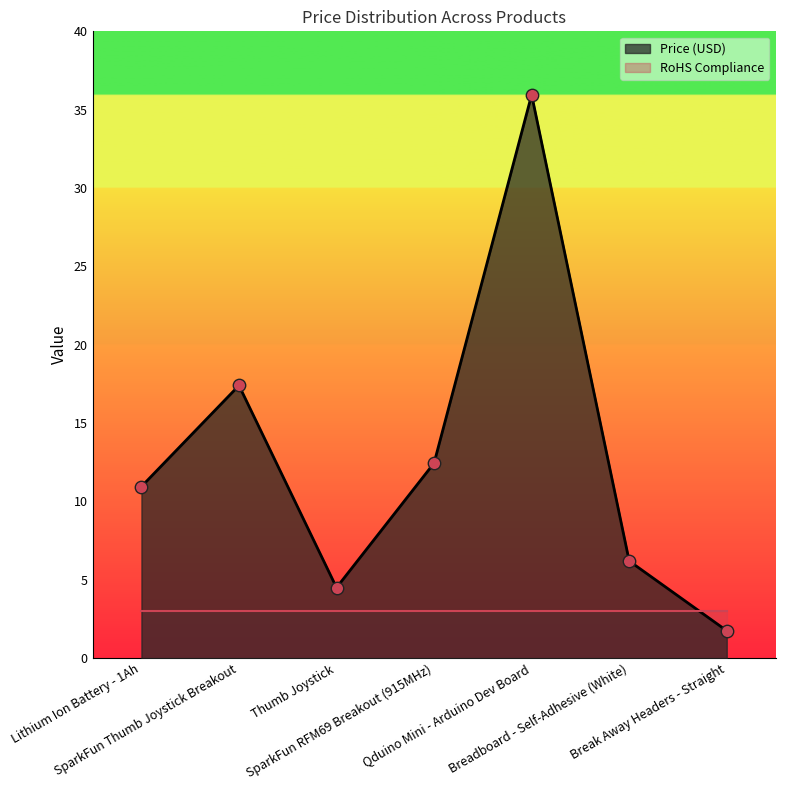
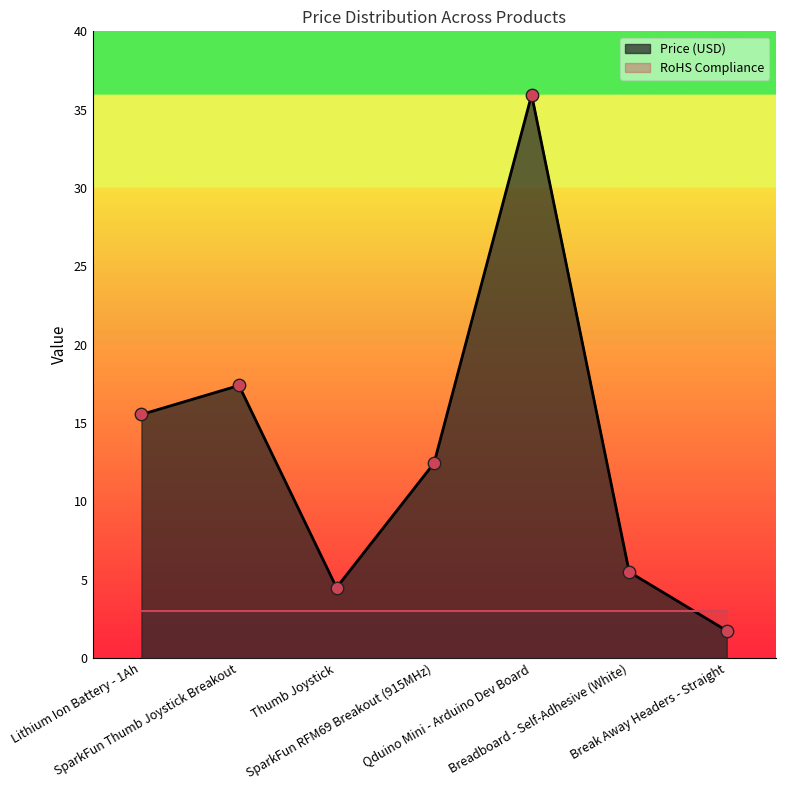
  {
    "Price (USD)": {
-     "Lithium Ion Battery - 1Ah": 11.0,
+     "Lithium Ion Battery - 1Ah": 15.6,
      "SparkFun Thumb Joystick Breakout": 17.4,
      "Thumb Joystick": 4.5,
      "SparkFun RFM69 Breakout (915MHz)": 12.5,
      "Qduino Mini - Arduino Dev Board": 36.0,
-     "Breadboard - Self-Adhesive (White)": 6.2,
+     "Breadboard - Self-Adhesive (White)": 5.5,
      "Break Away Headers - Straight": 1.8
    },
    "RoHS Compliance": {
      "Lithium Ion Battery - 1Ah": 3.0,
      "SparkFun Thumb Joystick Breakout": 3.0,
      "Thumb Joystick": 3.0,
      "SparkFun RFM69 Breakout (915MHz)": 3.0,
      "Qduino Mini - Arduino Dev Board": 3.0,
      "Breadboard - Self-Adhesive (White)": 3.0,
      "Break Away Headers - Straight": 3.0
    }
  }
